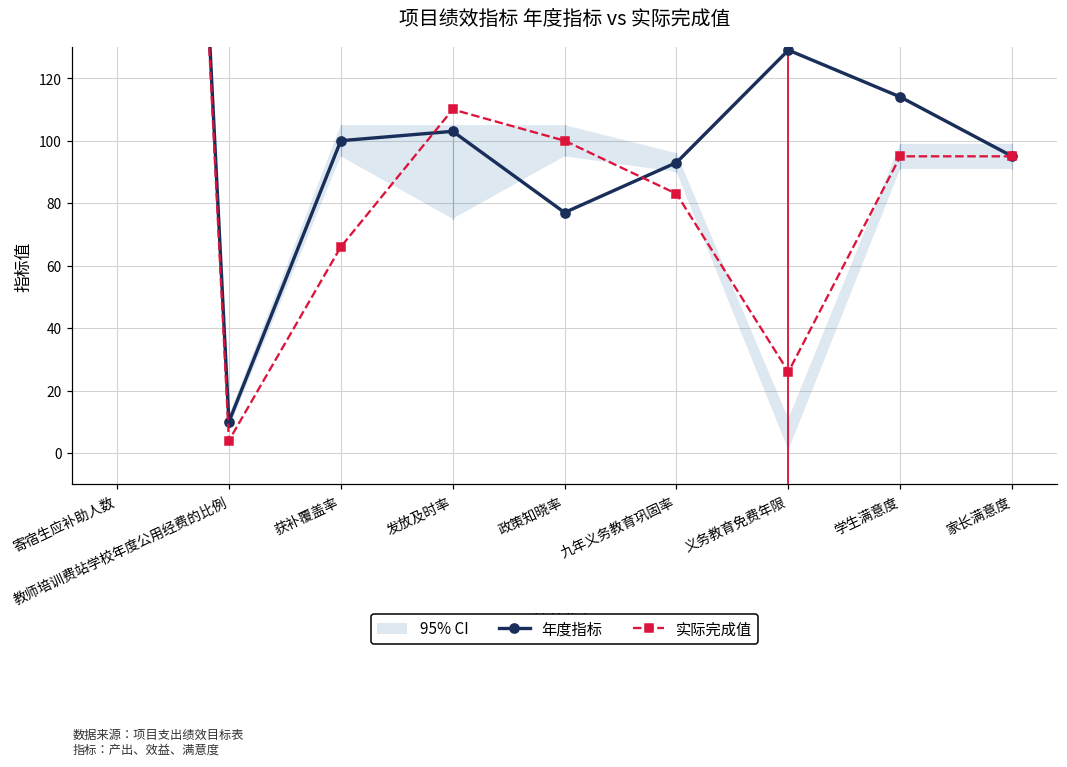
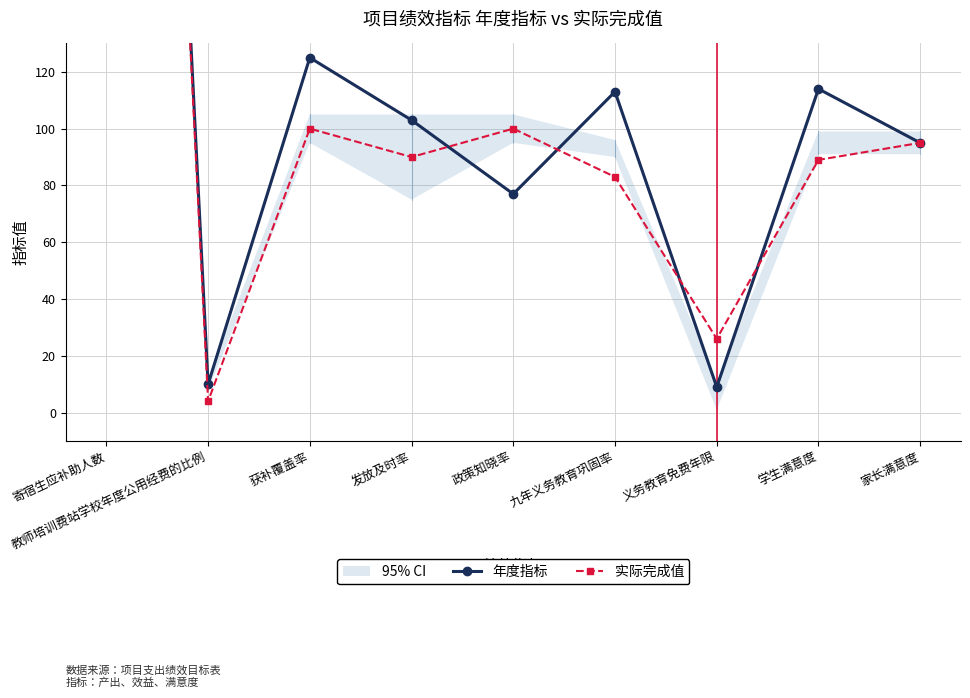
  {
    "年度指标": {
      "教师培训费站学校年度公用经费的比例": 10,
-     "获补覆盖率": 100,
+     "获补覆盖率": 125,
      "发放及时率": 103,
      "政策知晓率": 77,
-     "九年义务教育巩固率": 93,
-     "义务教育免费年限": 129,
+     "九年义务教育巩固率": 113,
+     "义务教育免费年限": 9,
      "学生满意度": 114
    },
    "实际完成值": {
      "教师培训费站学校年度公用经费的比例": 4,
-     "获补覆盖率": 66,
-     "发放及时率": 110,
+     "获补覆盖率": 100,
+     "发放及时率": 90,
      "政策知晓率": 100,
      "九年义务教育巩固率": 83,
      "义务教育免费年限": 26,
-     "学生满意度": 95
+     "学生满意度": 89
    }
  }
